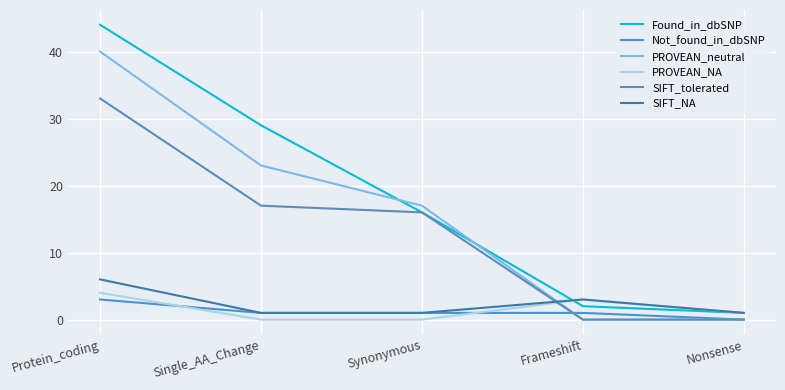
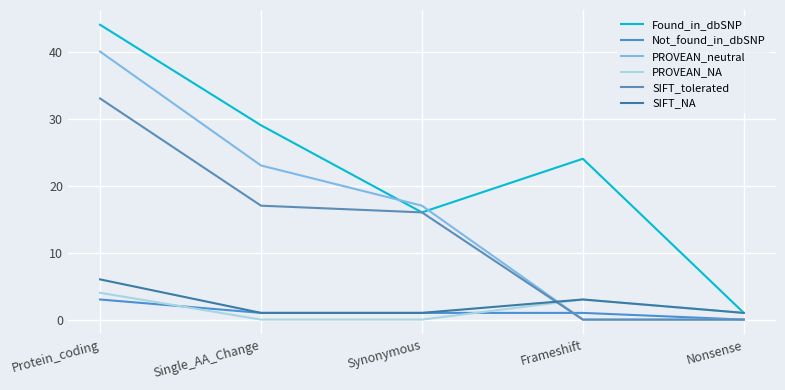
  {
    "Found_in_dbSNP": {
      "Protein_coding": 44,
      "Single_AA_Change": 29,
-     "Frameshift": 2
+     "Frameshift": 24
    }
  }
